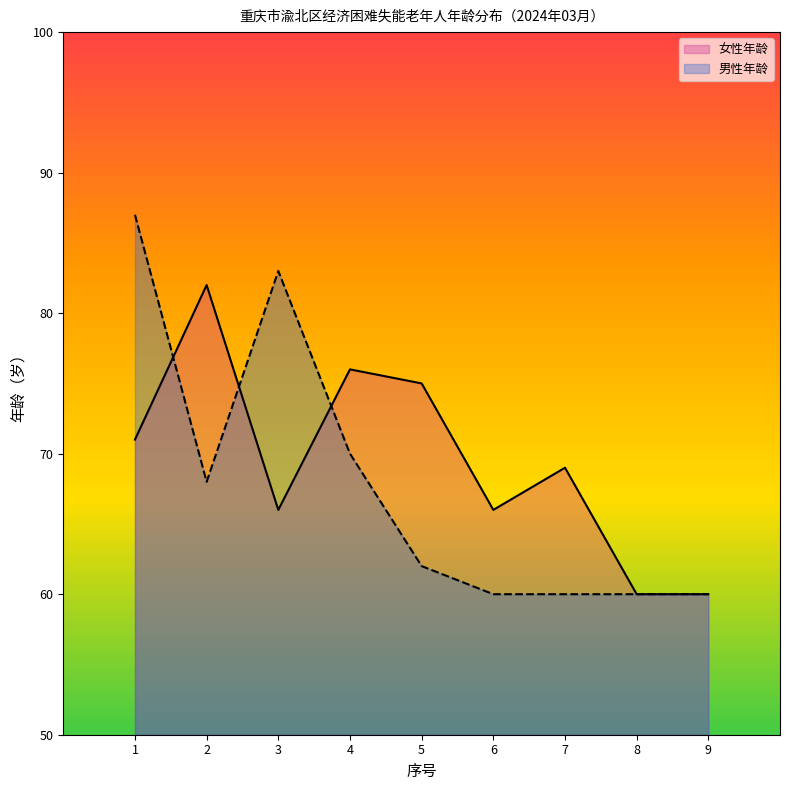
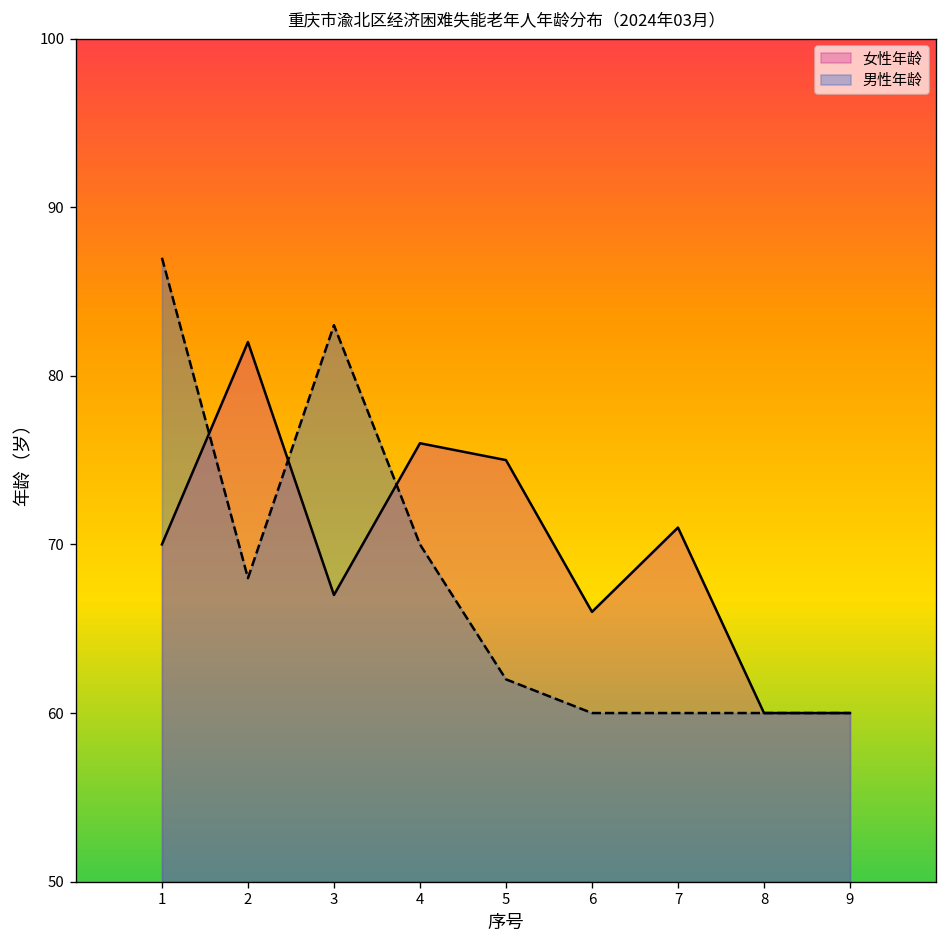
  {
    "女性年龄": {
-     "1": 71,
+     "1": 70,
      "2": 82,
-     "3": 66,
+     "3": 67,
      "4": 76,
      "5": 75,
      "6": 66,
-     "7": 69
+     "7": 71
    },
    "男性年龄": {
      "1": 87,
      "2": 68,
      "3": 83,
      "4": 70,
      "5": 62,
      "6": 60,
      "7": 60
    }
  }
